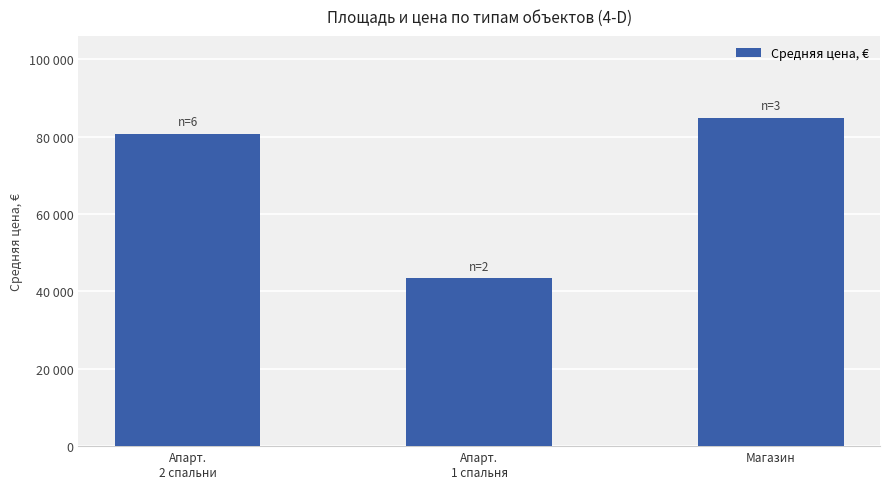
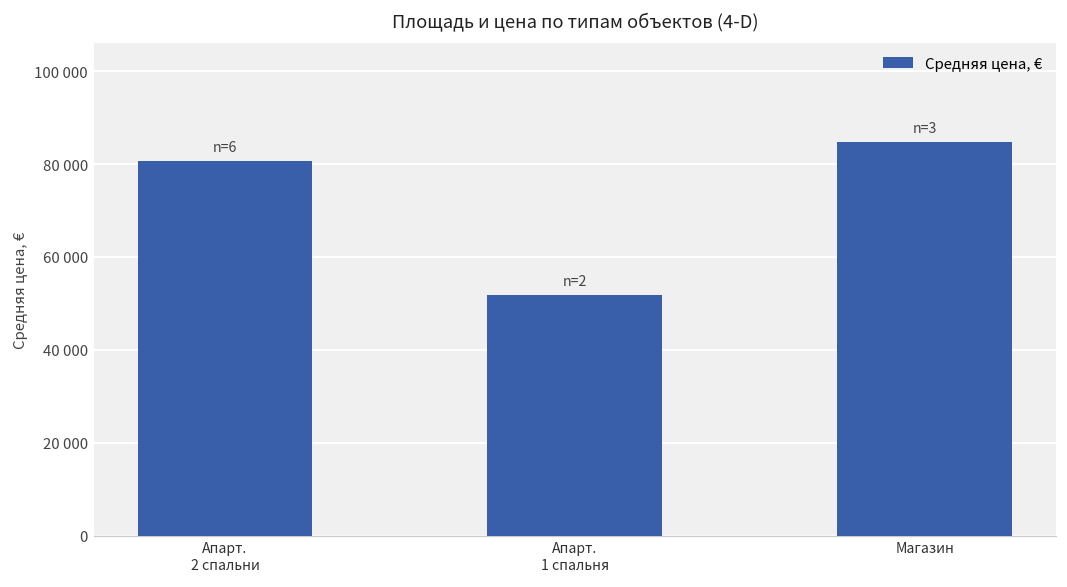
  {
-   "Апарт. 1 спальня": 43000
+   "Апарт. 1 спальня": 52000
  }
